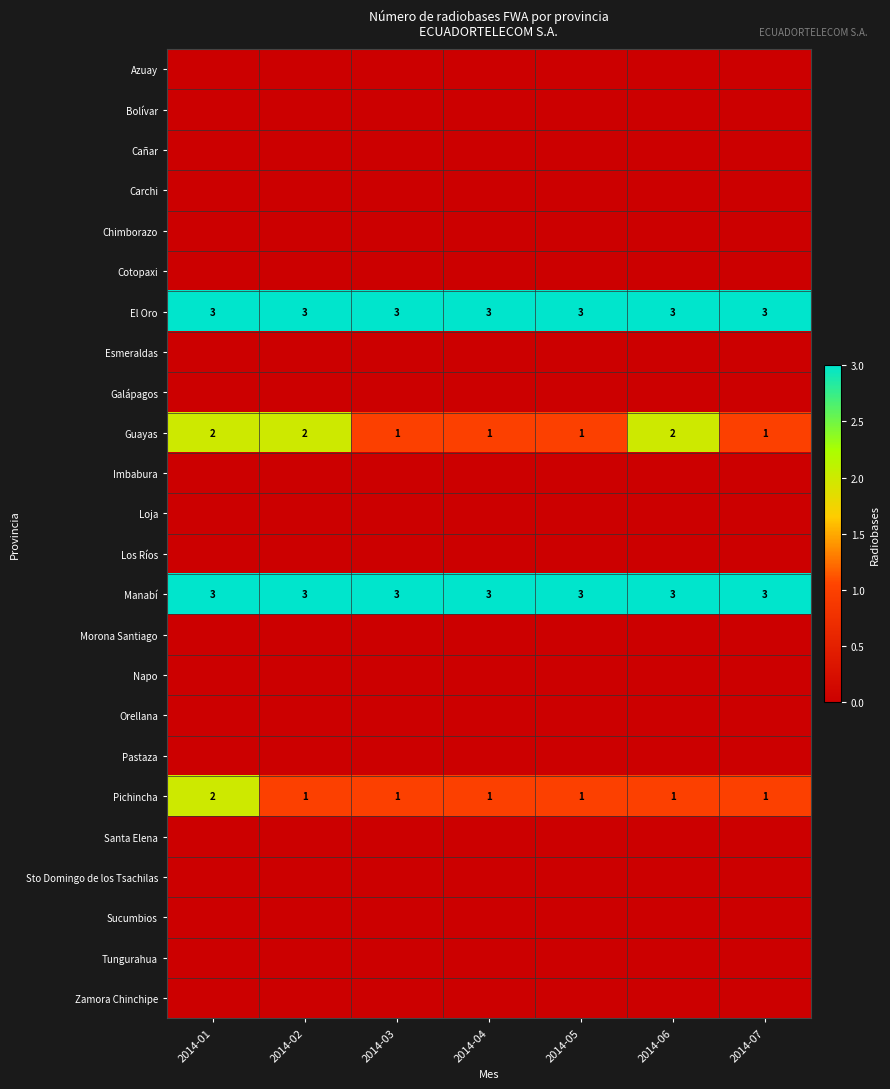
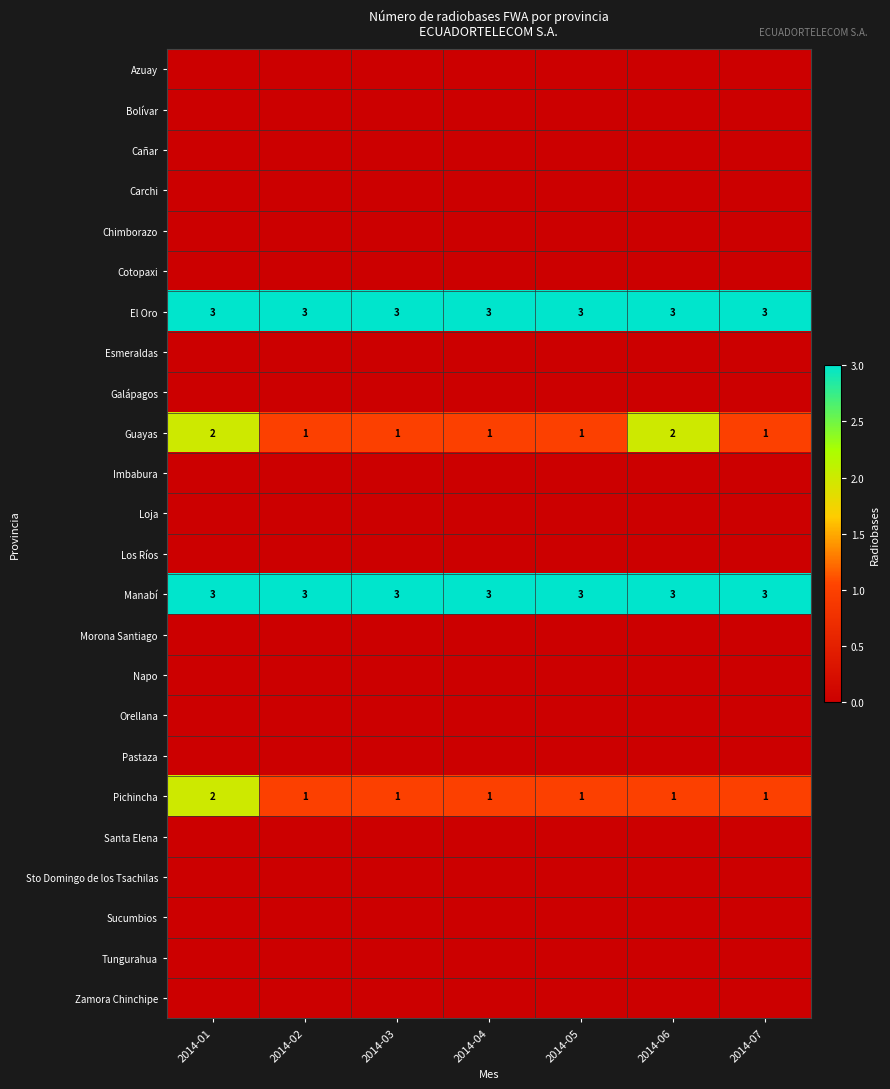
  {
    "El Oro": {
      "2014-01": 3,
      "2014-02": 3,
      "2014-03": 3,
      "2014-04": 3,
      "2014-05": 3,
      "2014-06": 3,
      "2014-07": 3
    },
    "Guayas": {
      "2014-01": 2,
-     "2014-02": 2,
+     "2014-02": 1,
      "2014-03": 1,
      "2014-04": 1,
      "2014-05": 1,
      "2014-06": 2,
      "2014-07": 1
    },
    "Manabí": {
      "2014-01": 3,
      "2014-02": 3,
      "2014-03": 3,
      "2014-04": 3,
      "2014-05": 3,
      "2014-06": 3,
      "2014-07": 3
    },
    "Pichincha": {
      "2014-01": 2,
      "2014-02": 1,
      "2014-03": 1,
      "2014-04": 1,
      "2014-05": 1,
      "2014-06": 1,
      "2014-07": 1
    }
  }
